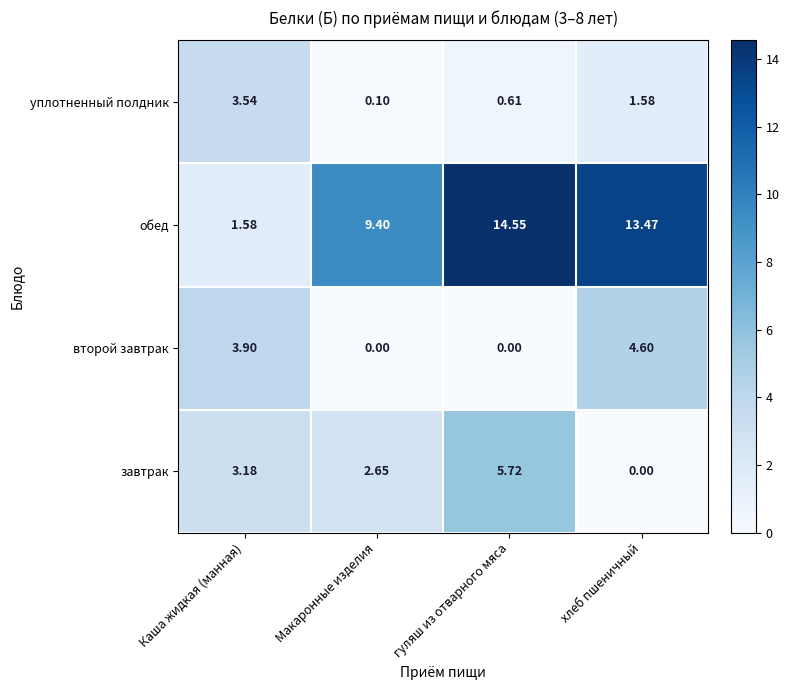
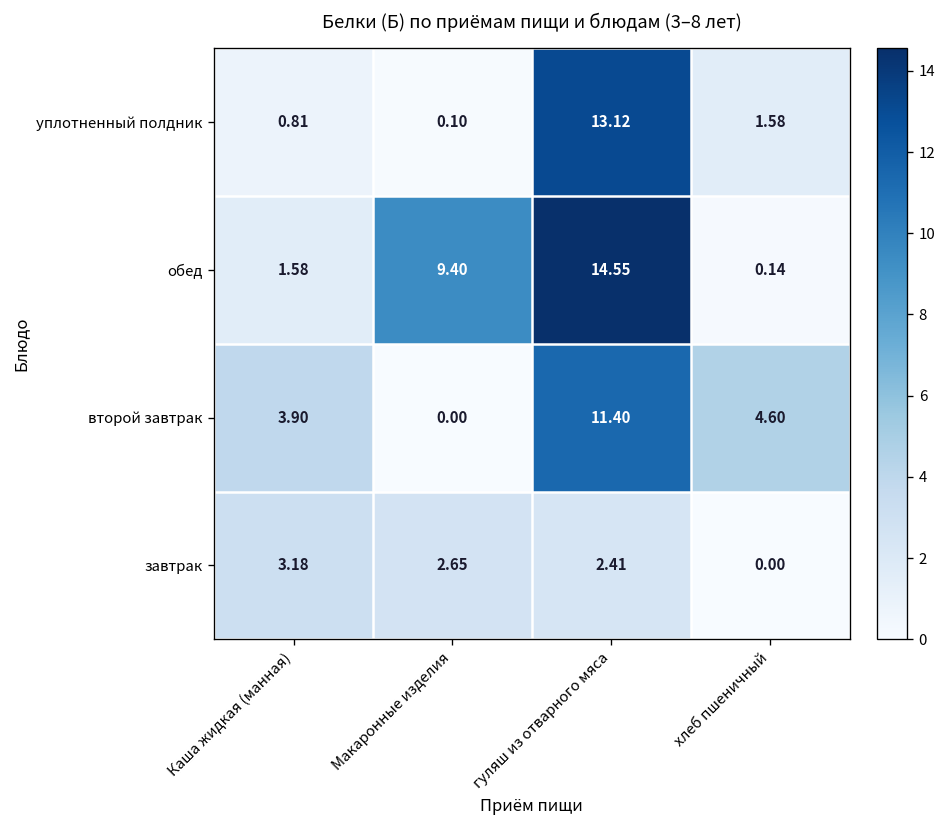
  {
    "уплотненный полдник": {
-     "Каша жидкая (манная)": 3.54,
+     "Каша жидкая (манная)": 0.81,
      "Макаронные изделия": 0.10,
-     "гуляш из отварного мяса": 0.61,
+     "гуляш из отварного мяса": 13.12,
      "хлеб пшеничный": 1.58
    },
    "обед": {
      "Каша жидкая (манная)": 1.58,
      "Макаронные изделия": 9.40,
      "гуляш из отварного мяса": 14.55,
-     "хлеб пшеничный": 13.47
+     "хлеб пшеничный": 0.14
    },
    "второй завтрак": {
      "Каша жидкая (манная)": 3.90,
      "Макаронные изделия": 0.00,
-     "гуляш из отварного мяса": 0.00,
+     "гуляш из отварного мяса": 11.40,
      "хлеб пшеничный": 4.60
    },
    "завтрак": {
      "Каша жидкая (манная)": 3.18,
      "Макаронные изделия": 2.65,
-     "гуляш из отварного мяса": 5.72,
+     "гуляш из отварного мяса": 2.41,
      "хлеб пшеничный": 0.00
    }
  }
